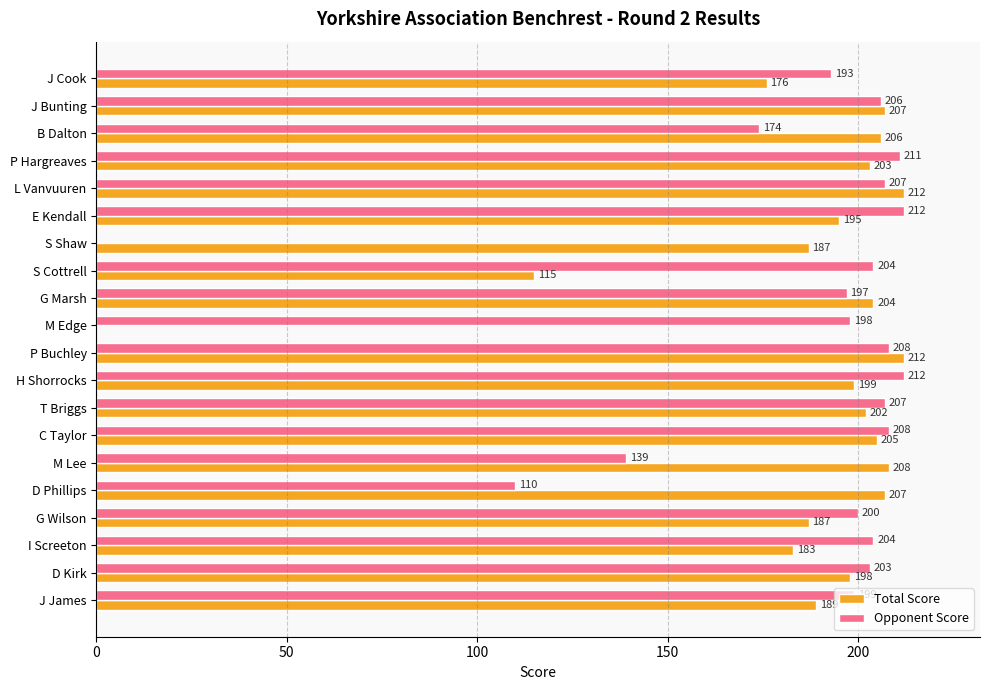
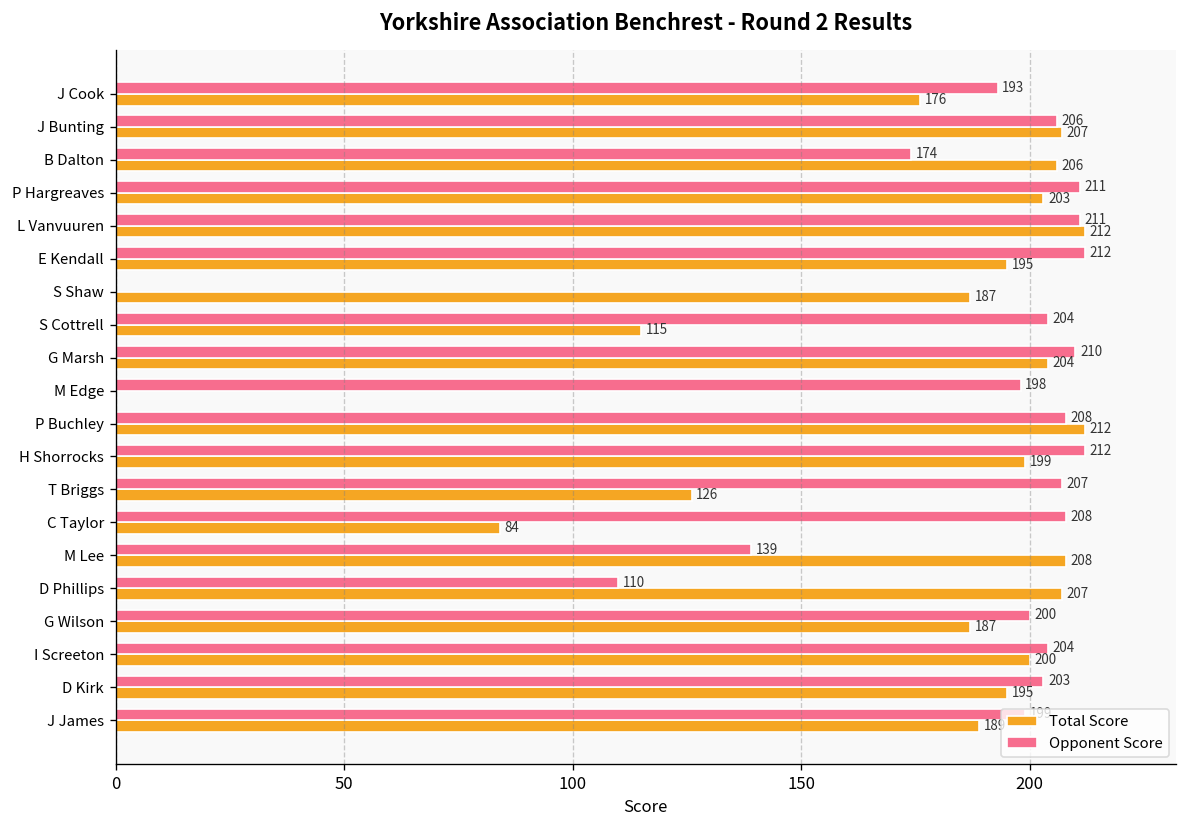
  {
    "Total Score": {
      "J Cook": 176,
      "J Bunting": 207,
      "B Dalton": 206,
      "P Hargreaves": 203,
      "L Vanvuuren": 212,
      "E Kendall": 195,
      "S Shaw": 187,
      "S Cottrell": 115,
      "G Marsh": 204,
      "P Buchley": 212,
      "H Shorrocks": 199,
-     "T Briggs": 202,
-     "C Taylor": 205,
+     "T Briggs": 126,
+     "C Taylor": 84,
      "M Lee": 208,
      "D Phillips": 207,
      "G Wilson": 187,
-     "I Screeton": 183,
-     "D Kirk": 198
+     "I Screeton": 200,
+     "D Kirk": 195
    },
    "Opponent Score": {
      "J Cook": 193,
      "J Bunting": 206,
      "B Dalton": 174,
      "P Hargreaves": 211,
-     "L Vanvuuren": 207,
+     "L Vanvuuren": 211,
      "E Kendall": 212,
      "S Cottrell": 204,
-     "G Marsh": 197,
+     "G Marsh": 210,
      "M Edge": 198,
      "P Buchley": 208,
      "H Shorrocks": 212,
      "T Briggs": 207,
      "C Taylor": 208,
      "M Lee": 139,
      "D Phillips": 110,
      "G Wilson": 200,
      "I Screeton": 204,
      "D Kirk": 203
    }
  }
